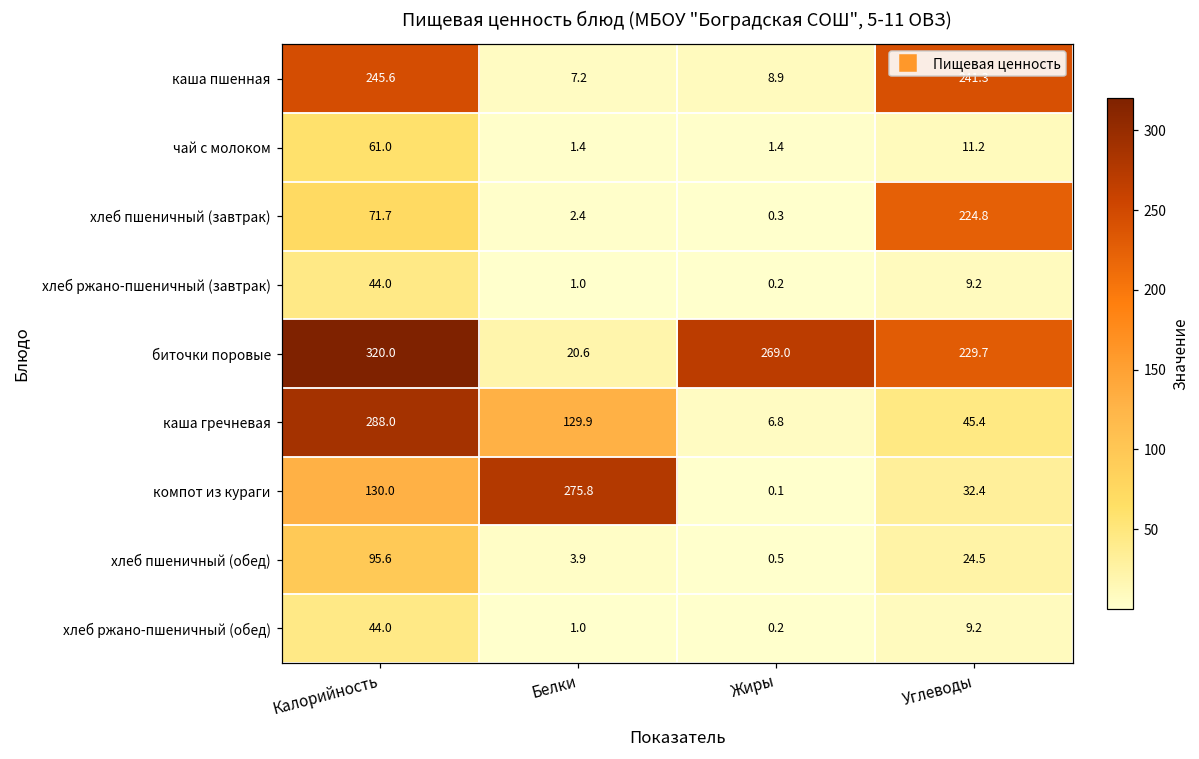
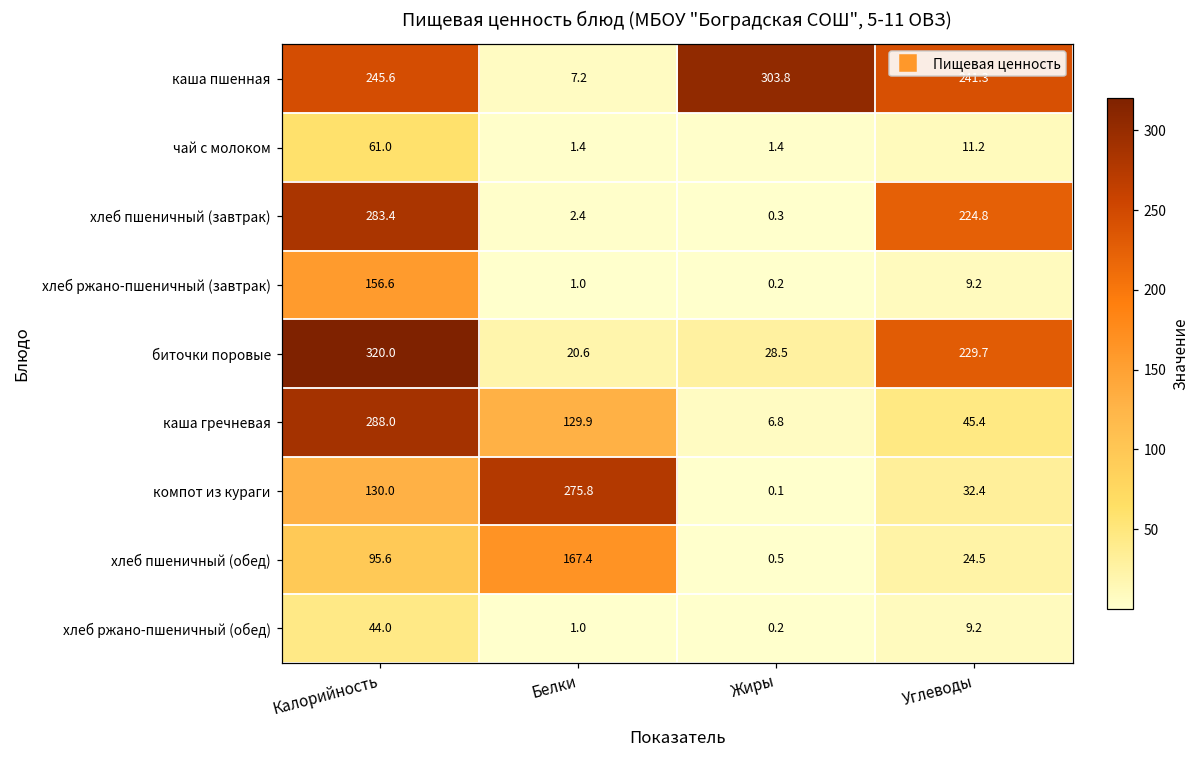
  {
    "каша пшенная": {
      "Калорийность": 245.6,
      "Белки": 7.2,
-     "Жиры": 8.9
+     "Жиры": 303.8
    },
    "чай с молоком": {
      "Калорийность": 61.0,
      "Белки": 1.4,
      "Жиры": 1.4,
      "Углеводы": 11.2
    },
    "хлеб пшеничный (завтрак)": {
-     "Калорийность": 71.7,
+     "Калорийность": 283.4,
      "Белки": 2.4,
      "Жиры": 0.3,
      "Углеводы": 224.8
    },
    "хлеб ржано-пшеничный (завтрак)": {
-     "Калорийность": 44.0,
+     "Калорийность": 156.6,
      "Белки": 1.0,
      "Жиры": 0.2,
      "Углеводы": 9.2
    },
    "биточки поровые": {
      "Калорийность": 320.0,
      "Белки": 20.6,
-     "Жиры": 269.0,
+     "Жиры": 28.5,
      "Углеводы": 229.7
    },
    "каша гречневая": {
      "Калорийность": 288.0,
      "Белки": 129.9,
      "Жиры": 6.8,
      "Углеводы": 45.4
    },
    "компот из кураги": {
      "Калорийность": 130.0,
      "Белки": 275.8,
      "Жиры": 0.1,
      "Углеводы": 32.4
    },
    "хлеб пшеничный (обед)": {
      "Калорийность": 95.6,
-     "Белки": 3.9,
+     "Белки": 167.4,
      "Жиры": 0.5,
      "Углеводы": 24.5
    },
    "хлеб ржано-пшеничный (обед)": {
      "Калорийность": 44.0,
      "Белки": 1.0,
      "Жиры": 0.2,
      "Углеводы": 9.2
    }
  }
